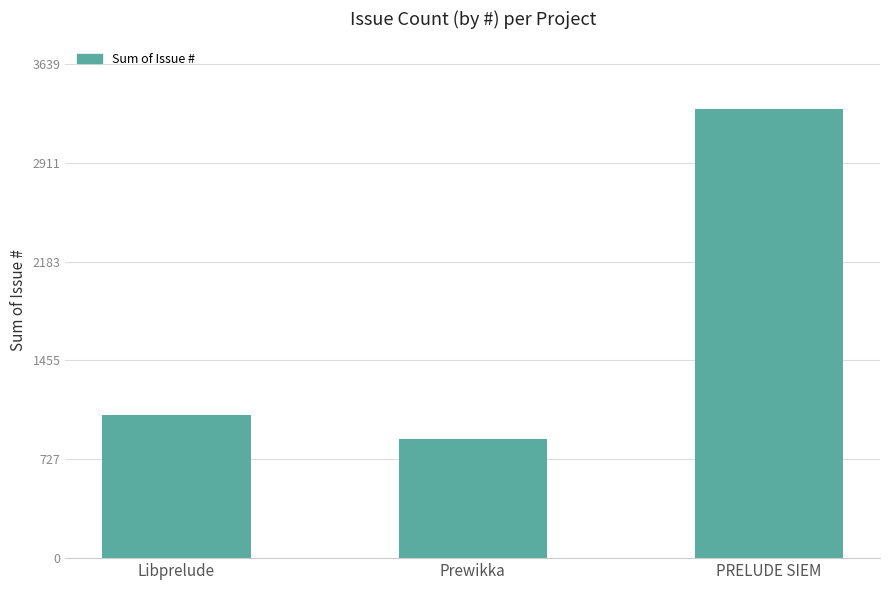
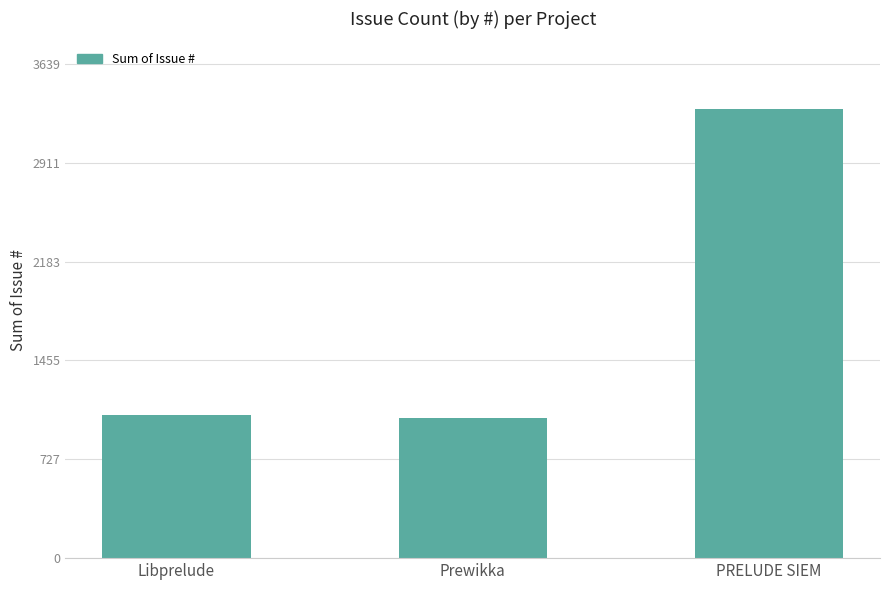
  {
    "Libprelude": 1060,
-   "Prewikka": 880,
+   "Prewikka": 1030,
    "PRELUDE SIEM": 3310
  }
